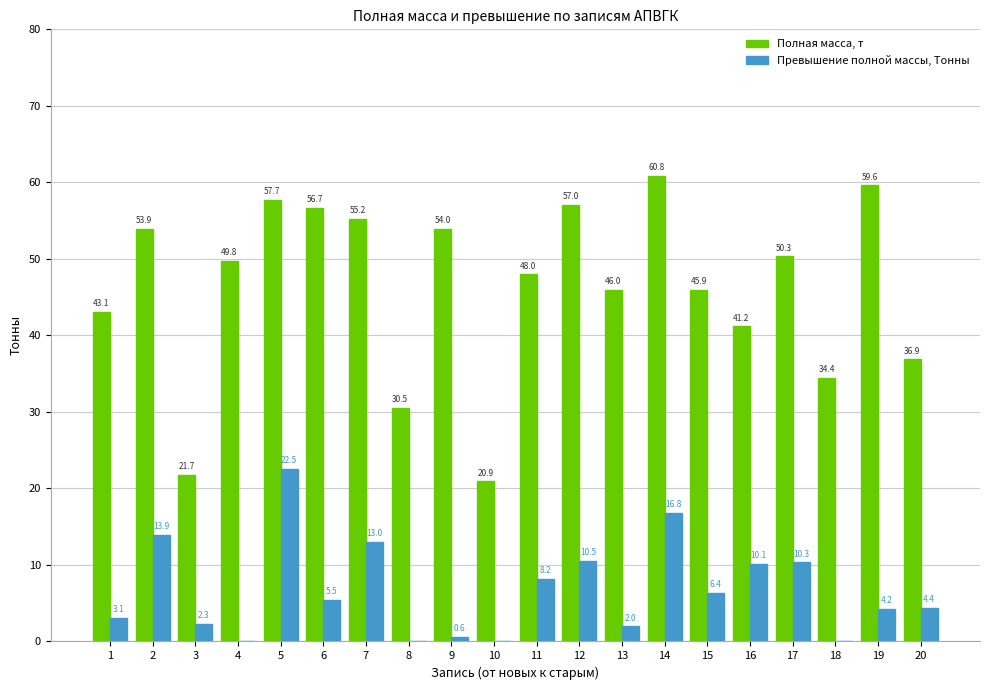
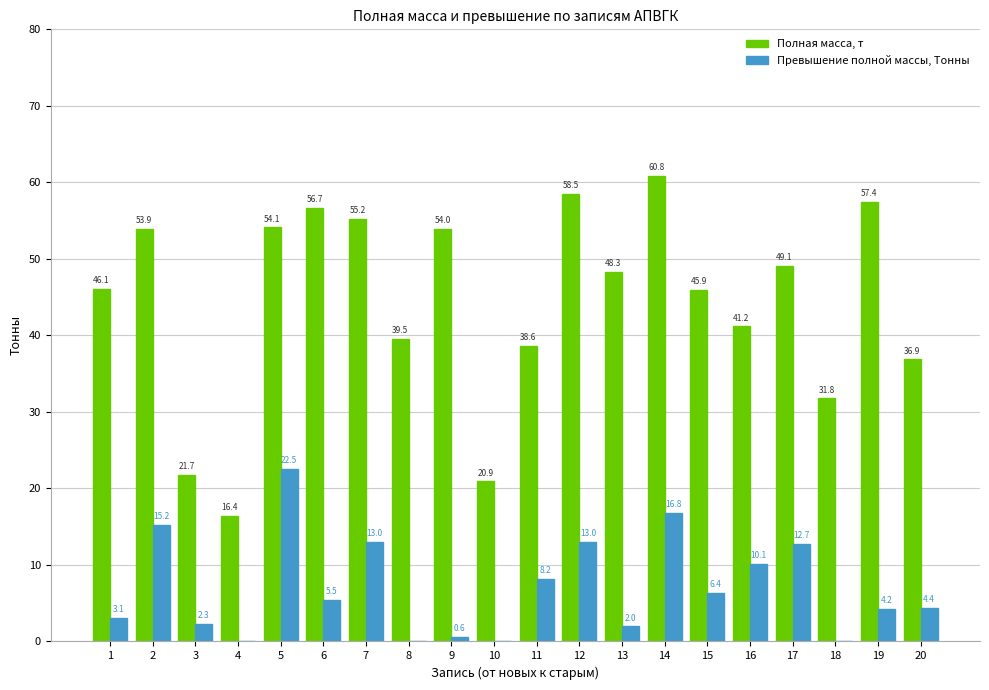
  {
    "Полная масса, т": {
-     "1": 43.1,
+     "1": 46.1,
      "2": 53.9,
      "3": 21.7,
-     "4": 49.8,
-     "5": 57.7,
+     "4": 16.4,
+     "5": 54.1,
      "6": 56.7,
      "7": 55.2,
-     "8": 30.5,
+     "8": 39.5,
      "9": 54.0,
      "10": 20.9,
-     "11": 48.0,
-     "12": 57.0,
-     "13": 46.0,
+     "11": 38.6,
+     "12": 58.5,
+     "13": 48.3,
      "14": 60.8,
      "15": 45.9,
      "16": 41.2,
-     "17": 50.3,
-     "18": 34.4,
-     "19": 59.6,
+     "17": 49.1,
+     "18": 31.8,
+     "19": 57.4,
      "20": 36.9
    },
    "Превышение полной массы, Тонны": {
      "1": 3.1,
-     "2": 13.9,
+     "2": 15.2,
      "3": 2.3,
      "5": 22.5,
      "6": 5.5,
      "7": 13.0,
      "9": 0.6,
      "11": 8.2,
-     "12": 10.5,
+     "12": 13.0,
      "13": 2.0,
      "14": 16.8,
      "15": 6.4,
      "16": 10.1,
-     "17": 10.3,
+     "17": 12.7,
      "19": 4.2,
      "20": 4.4
    }
  }
